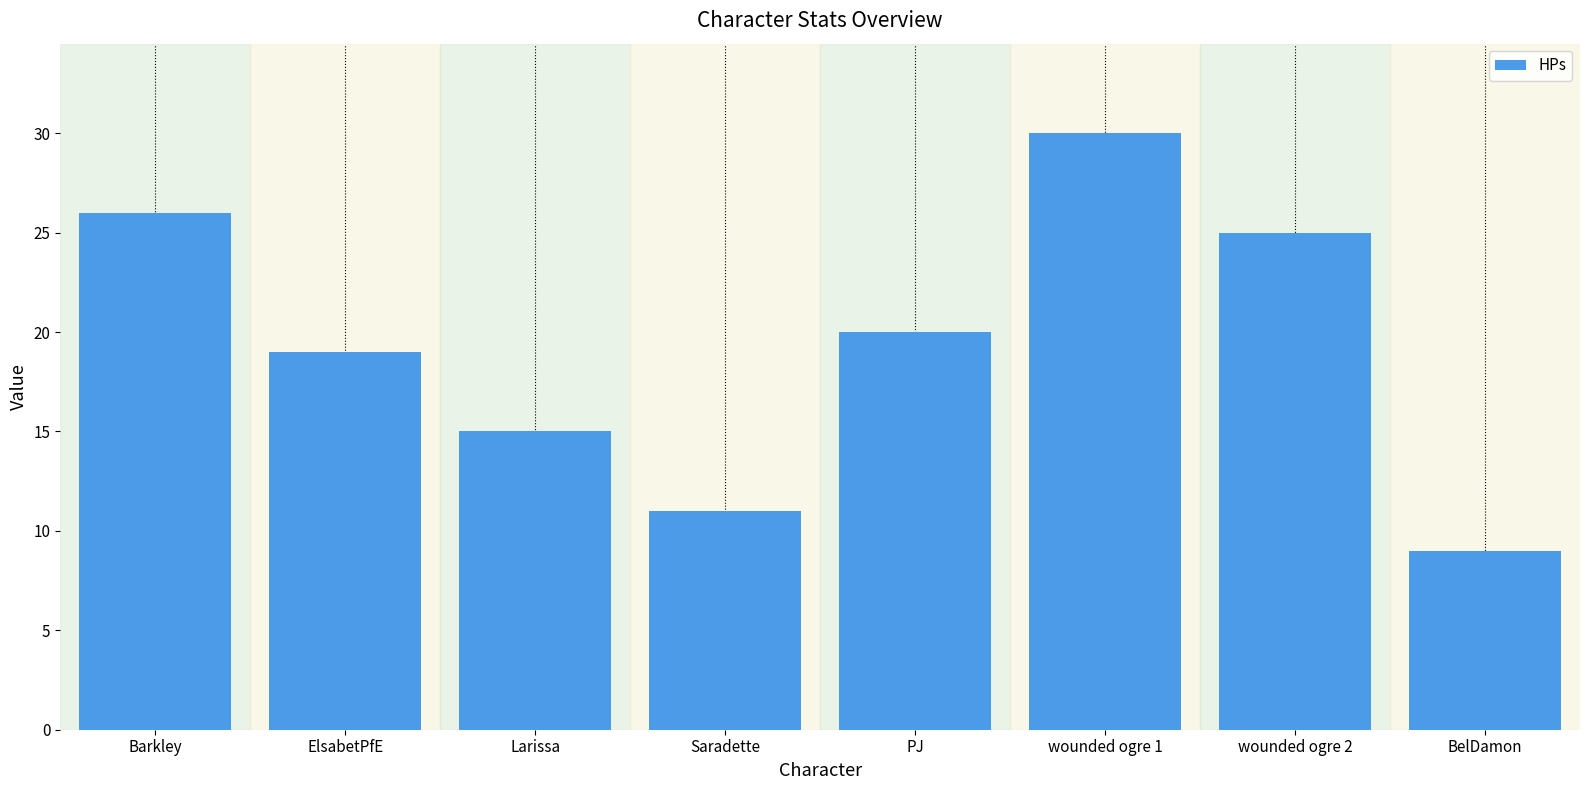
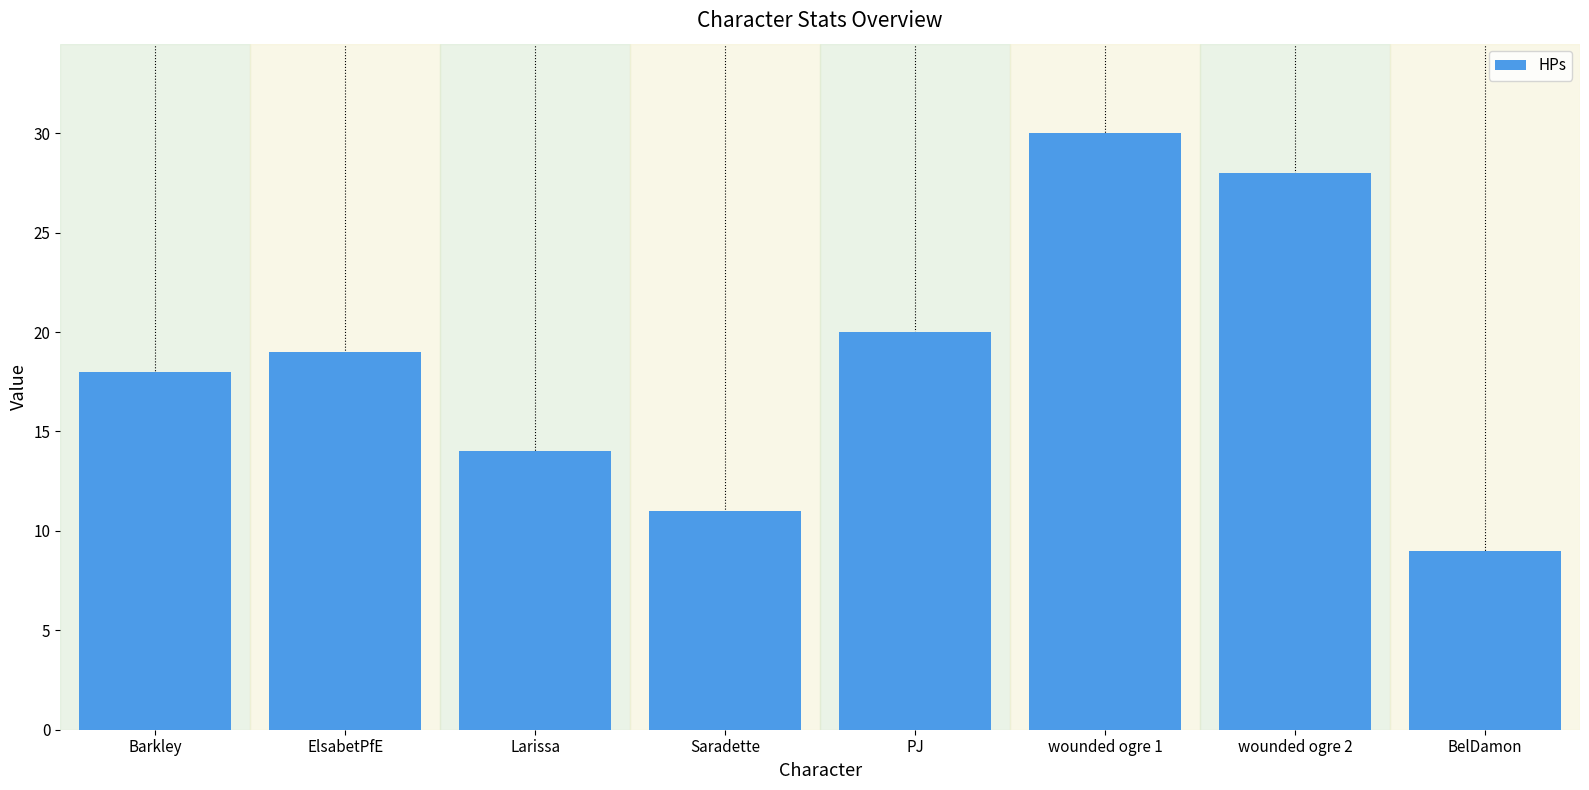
  {
-   "Barkley": 26,
+   "Barkley": 18,
    "ElsabetPfE": 19,
-   "Larissa": 15,
+   "Larissa": 14,
    "Saradette": 11,
    "PJ": 20,
    "wounded ogre 1": 30,
-   "wounded ogre 2": 25,
+   "wounded ogre 2": 28,
    "BelDamon": 9
  }
